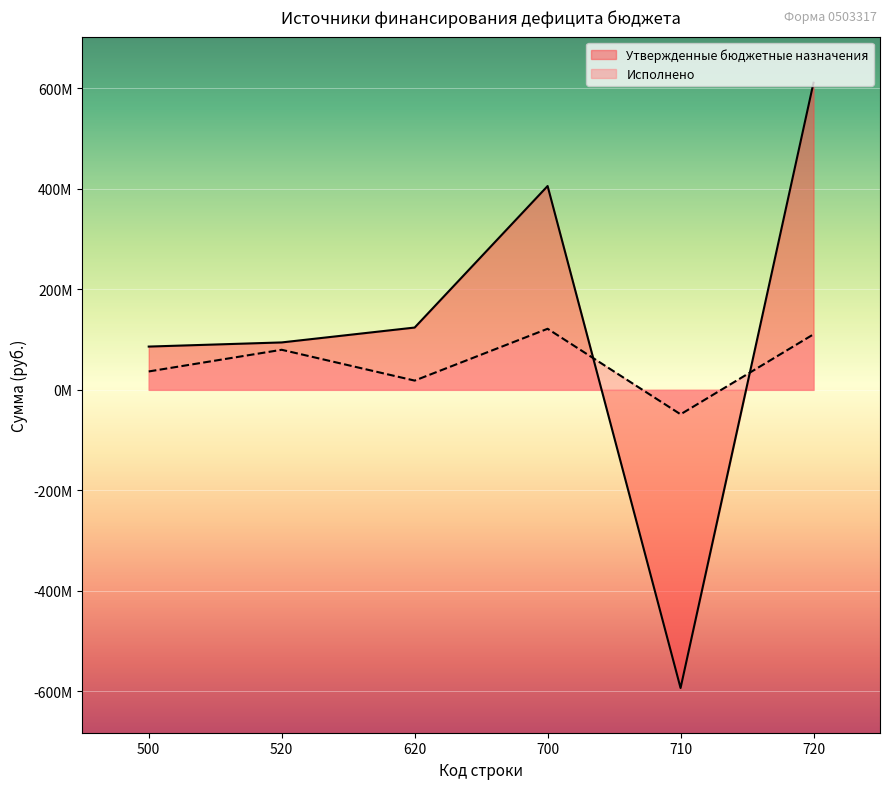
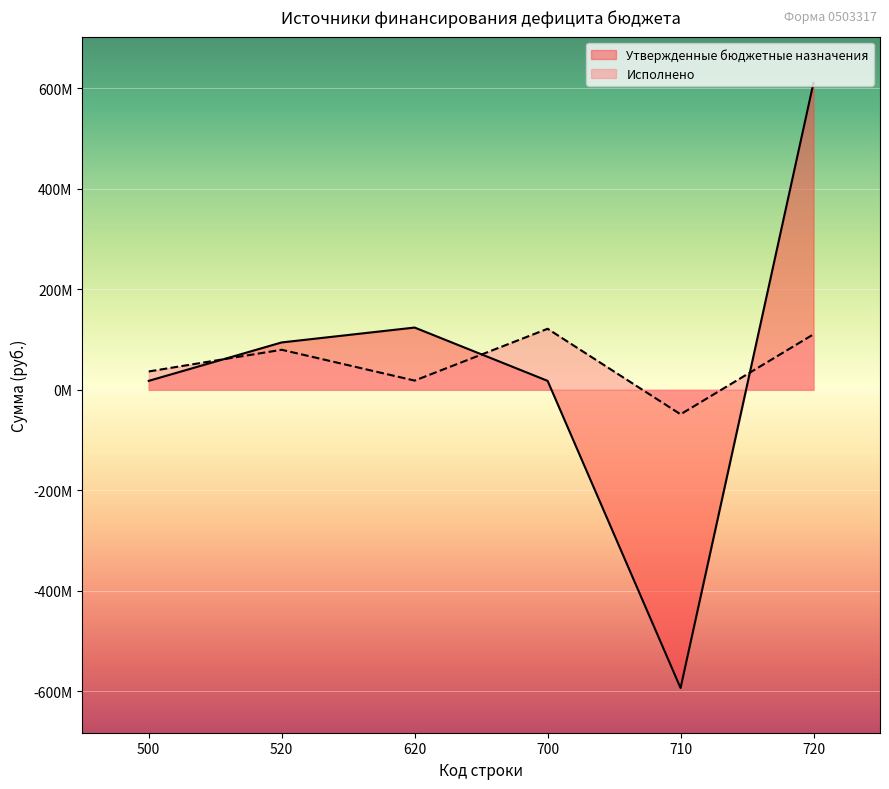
  {
    "Утвержденные бюджетные назначения": {
-     "500": 90000000,
-     "700": 410000000
+     "500": 20000000,
+     "700": 20000000
    }
  }
